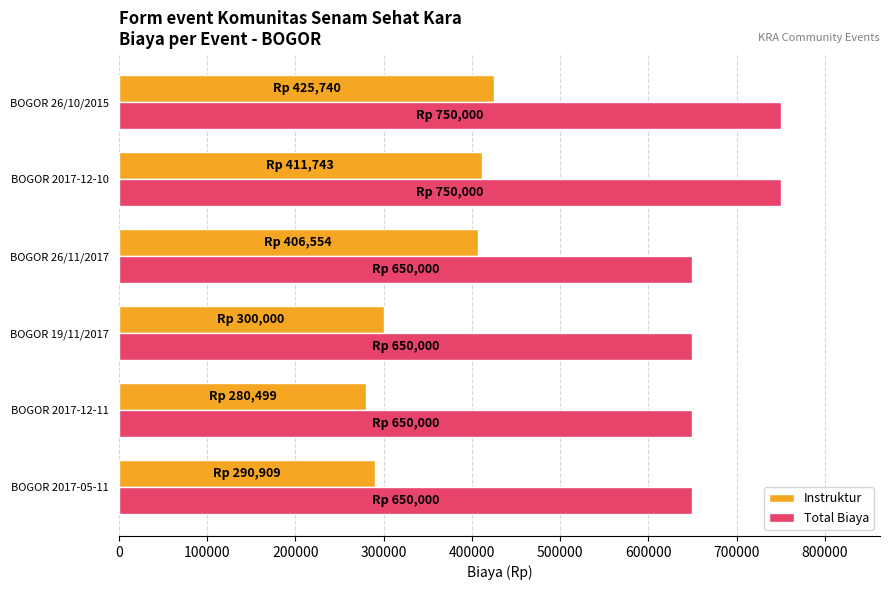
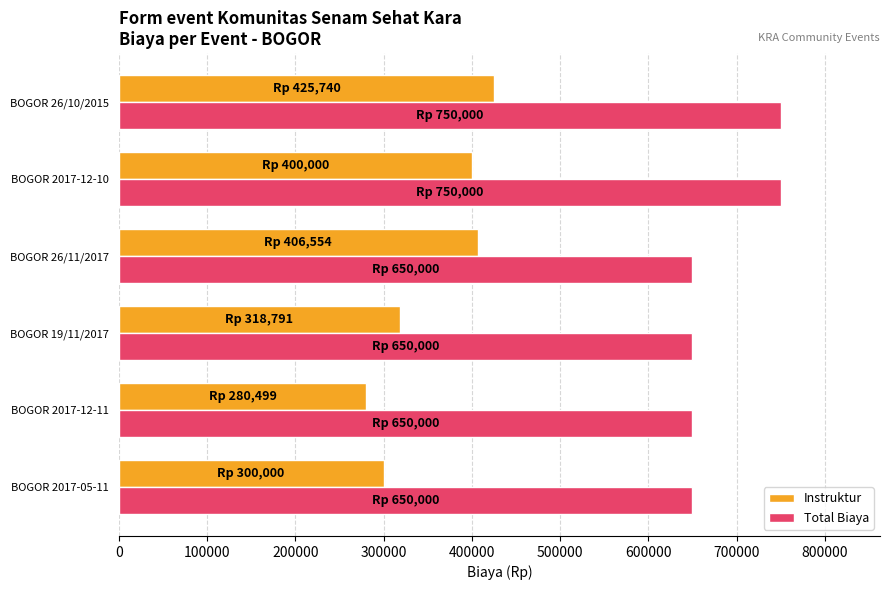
  {
    "Instruktur": {
      "BOGOR 26/10/2015": "425,740",
-     "BOGOR 2017-12-10": "411,743",
+     "BOGOR 2017-12-10": "400,000",
      "BOGOR 26/11/2017": "406,554",
-     "BOGOR 19/11/2017": "300,000",
+     "BOGOR 19/11/2017": "318,791",
      "BOGOR 2017-12-11": "280,499",
-     "BOGOR 2017-05-11": "290,909"
+     "BOGOR 2017-05-11": "300,000"
    },
    "Total Biaya": {
      "BOGOR 26/10/2015": "750,000",
      "BOGOR 2017-12-10": "750,000",
      "BOGOR 26/11/2017": "650,000",
      "BOGOR 19/11/2017": "650,000",
      "BOGOR 2017-12-11": "650,000",
      "BOGOR 2017-05-11": "650,000"
    }
  }
